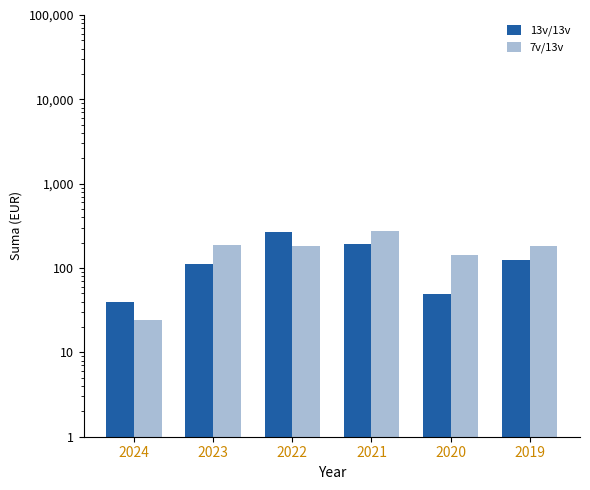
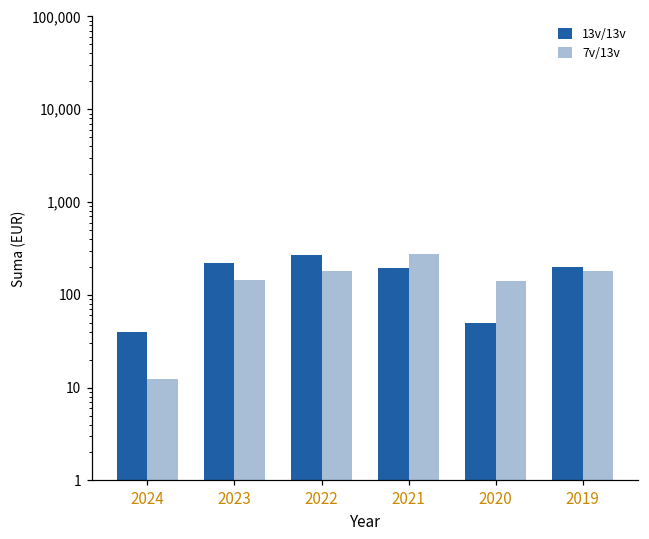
  {
    "13v/13v": {
      "2024": 40,
-     "2023": 110,
+     "2023": 220,
      "2022": 270,
      "2021": 190,
      "2020": 50,
-     "2019": 120
+     "2019": 200
    },
    "7v/13v": {
-     "2024": 24,
-     "2023": 190,
+     "2024": 12,
+     "2023": 140,
      "2022": 180,
      "2021": 280,
      "2020": 140,
      "2019": 180
    }
  }
